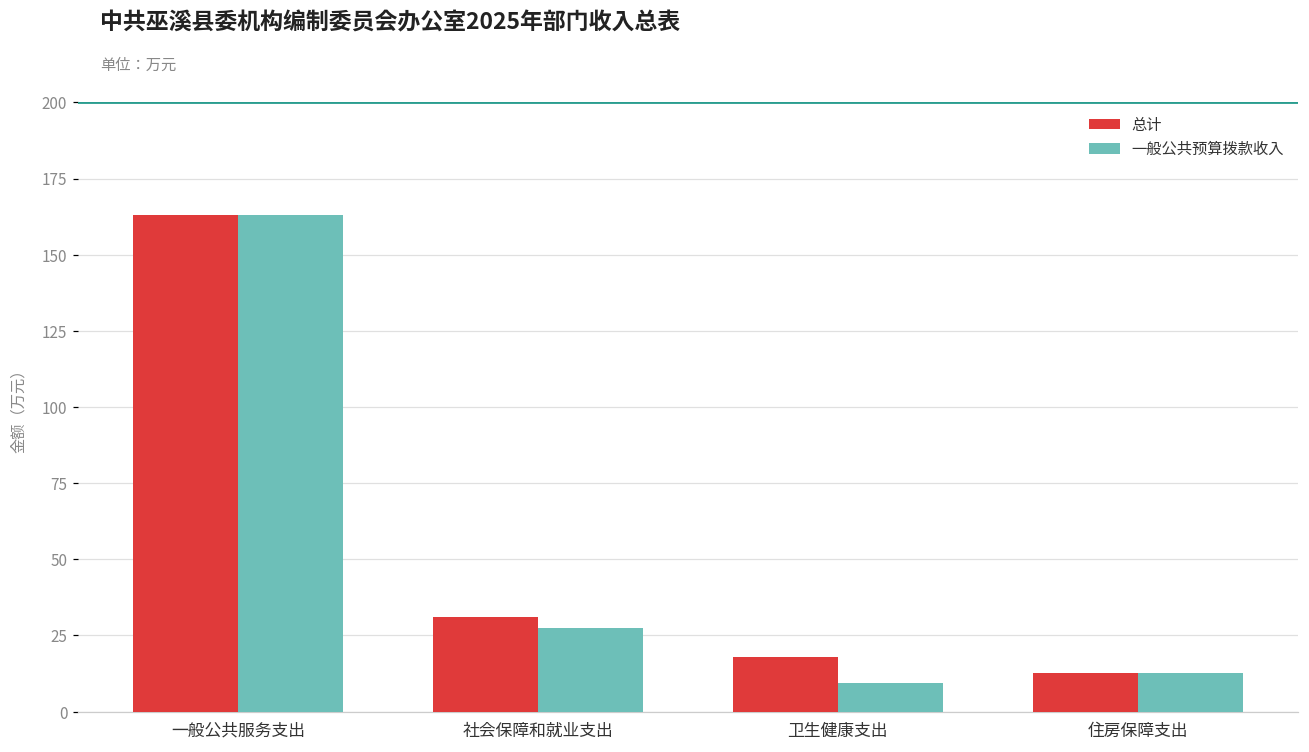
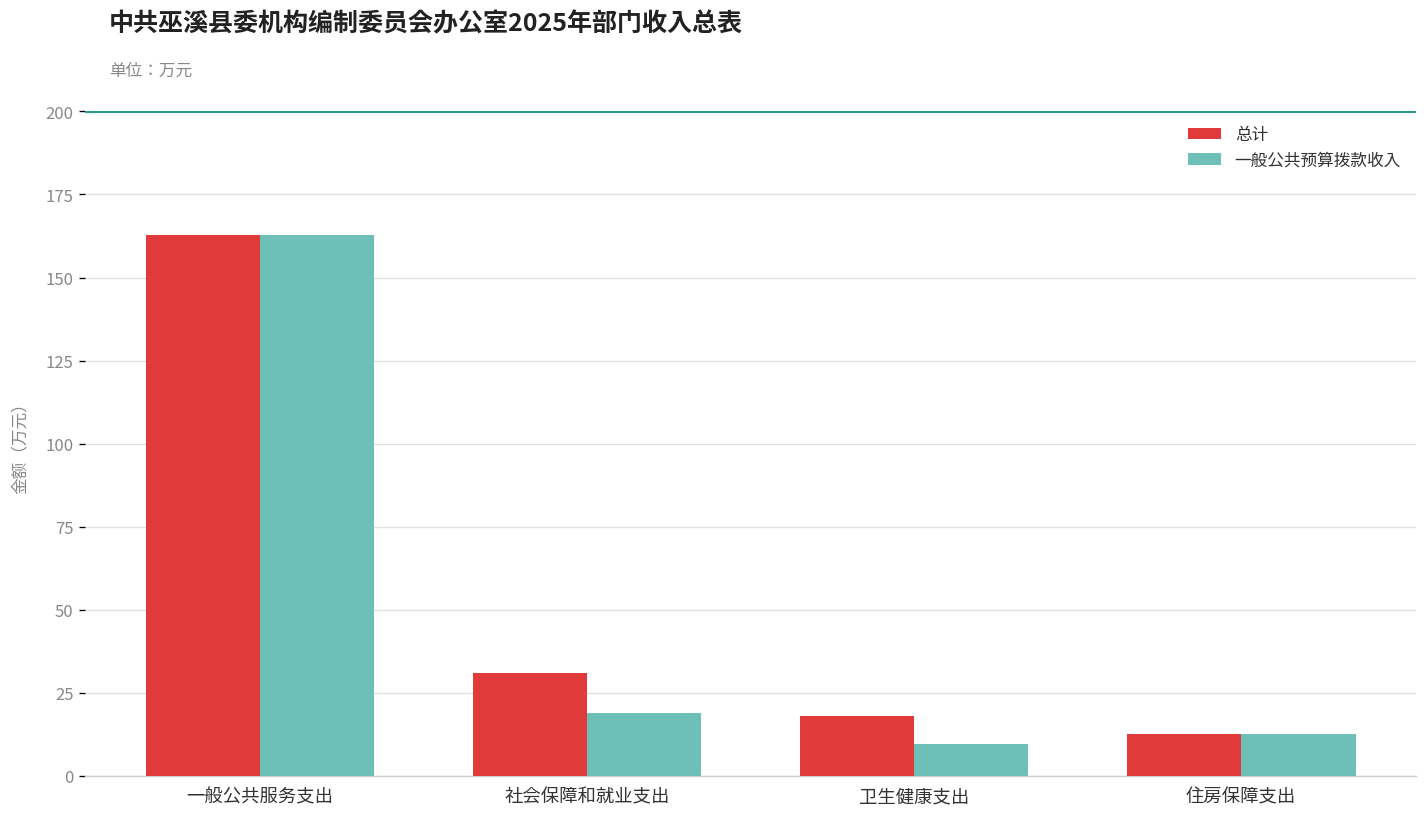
  {
    "总计": {
      "一般公共服务支出": 163,
      "社会保障和就业支出": 31,
      "卫生健康支出": 18,
      "住房保障支出": 13
    },
    "一般公共预算拨款收入": {
      "一般公共服务支出": 163,
-     "社会保障和就业支出": 28,
+     "社会保障和就业支出": 19,
      "卫生健康支出": 10,
      "住房保障支出": 13
    }
  }
